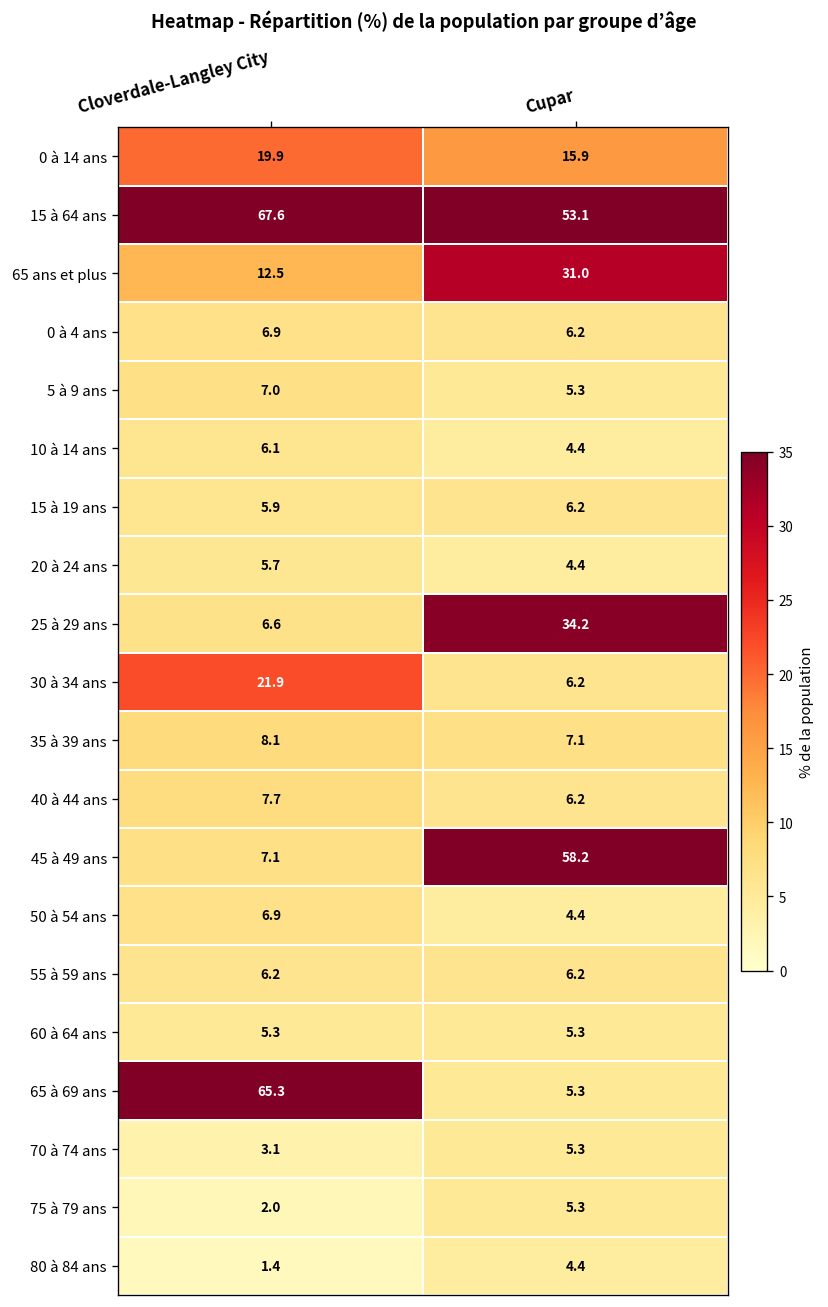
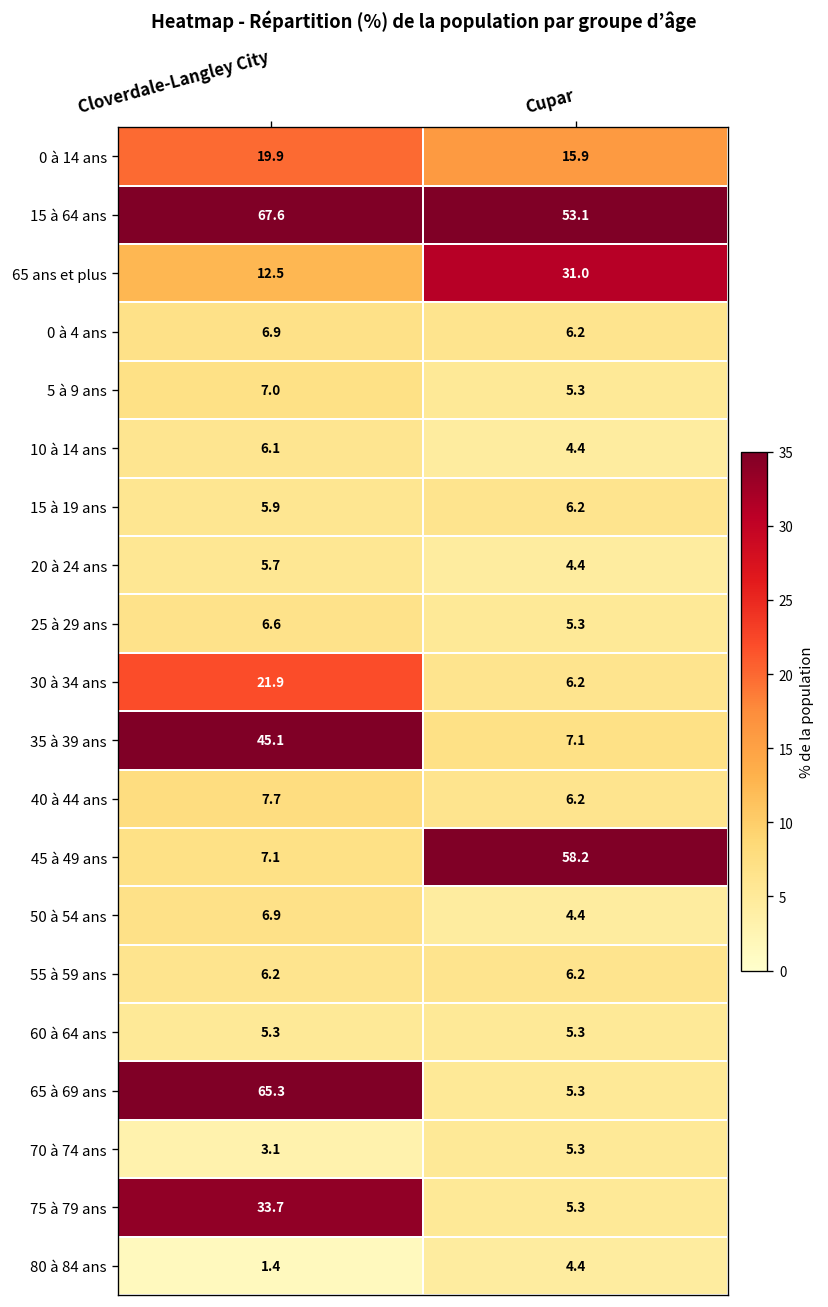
  {
    "0 à 14 ans": {
      "Cloverdale-Langley City": 19.9,
      "Cupar": 15.9
    },
    "15 à 64 ans": {
      "Cloverdale-Langley City": 67.6,
      "Cupar": 53.1
    },
    "65 ans et plus": {
      "Cloverdale-Langley City": 12.5,
      "Cupar": 31.0
    },
    "0 à 4 ans": {
      "Cloverdale-Langley City": 6.9,
      "Cupar": 6.2
    },
    "5 à 9 ans": {
      "Cloverdale-Langley City": 7.0,
      "Cupar": 5.3
    },
    "10 à 14 ans": {
      "Cloverdale-Langley City": 6.1,
      "Cupar": 4.4
    },
    "15 à 19 ans": {
      "Cloverdale-Langley City": 5.9,
      "Cupar": 6.2
    },
    "20 à 24 ans": {
      "Cloverdale-Langley City": 5.7,
      "Cupar": 4.4
    },
    "25 à 29 ans": {
      "Cloverdale-Langley City": 6.6,
-     "Cupar": 34.2
+     "Cupar": 5.3
    },
    "30 à 34 ans": {
      "Cloverdale-Langley City": 21.9,
      "Cupar": 6.2
    },
    "35 à 39 ans": {
-     "Cloverdale-Langley City": 8.1,
+     "Cloverdale-Langley City": 45.1,
      "Cupar": 7.1
    },
    "40 à 44 ans": {
      "Cloverdale-Langley City": 7.7,
      "Cupar": 6.2
    },
    "45 à 49 ans": {
      "Cloverdale-Langley City": 7.1,
      "Cupar": 58.2
    },
    "50 à 54 ans": {
      "Cloverdale-Langley City": 6.9,
      "Cupar": 4.4
    },
    "55 à 59 ans": {
      "Cloverdale-Langley City": 6.2,
      "Cupar": 6.2
    },
    "60 à 64 ans": {
      "Cloverdale-Langley City": 5.3,
      "Cupar": 5.3
    },
    "65 à 69 ans": {
      "Cloverdale-Langley City": 65.3,
      "Cupar": 5.3
    },
    "70 à 74 ans": {
      "Cloverdale-Langley City": 3.1,
      "Cupar": 5.3
    },
    "75 à 79 ans": {
-     "Cloverdale-Langley City": 2.0,
+     "Cloverdale-Langley City": 33.7,
      "Cupar": 5.3
    },
    "80 à 84 ans": {
      "Cloverdale-Langley City": 1.4,
      "Cupar": 4.4
    }
  }
